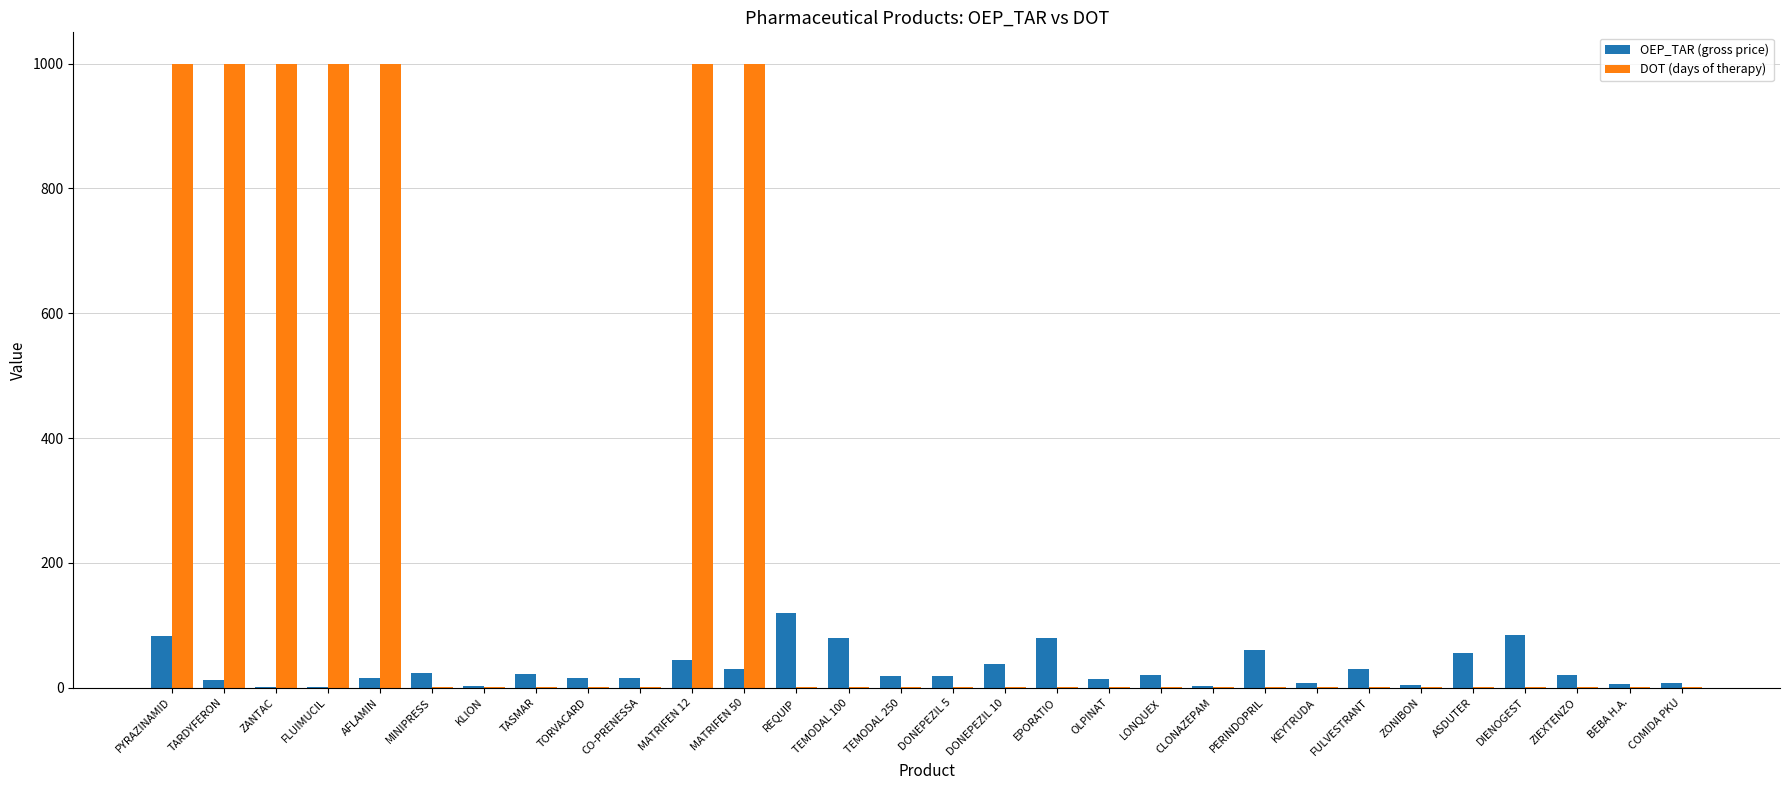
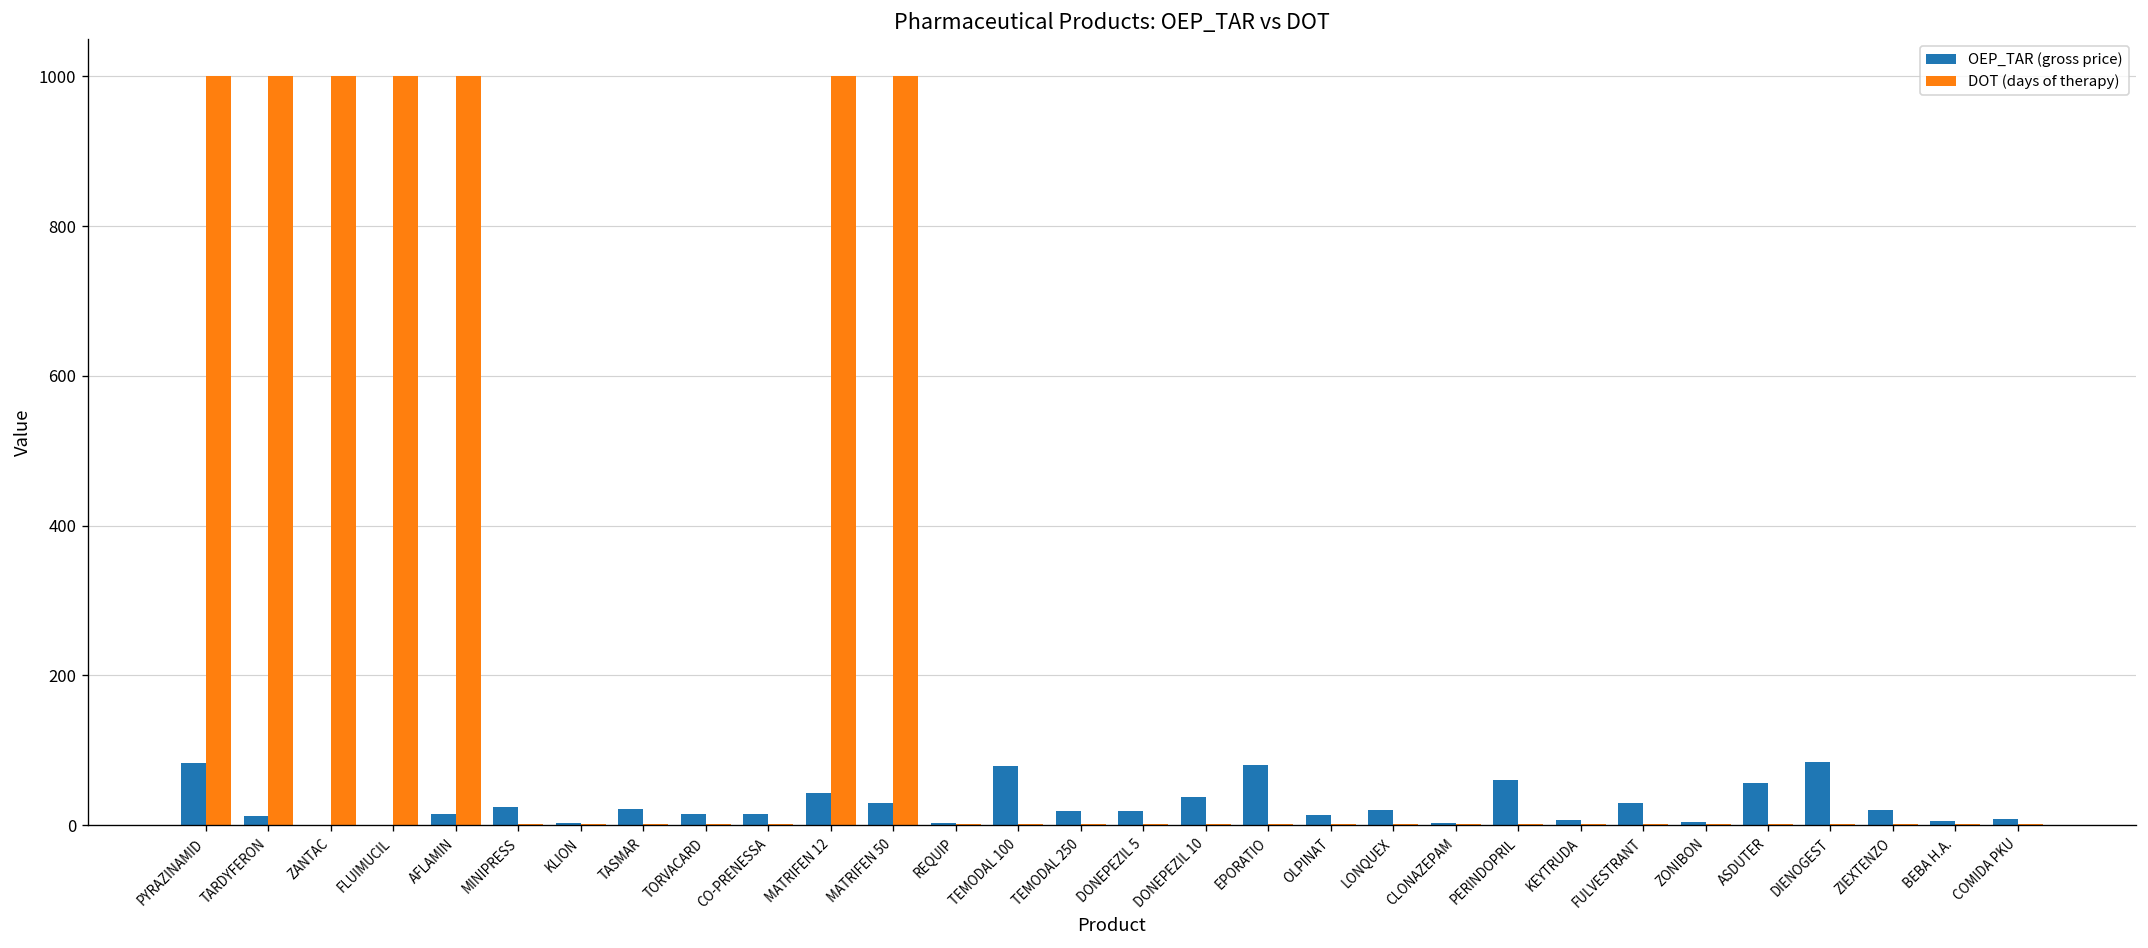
  {
    "OEP_TAR (gross price)": {
      "PYRAZINAMID": 80,
      "TARDYFERON": 10,
      "AFLAMIN": 20,
      "MINIPRESS": 20,
      "TASMAR": 20,
      "TORVACARD": 20,
      "CO-PRENESSA": 20,
      "MATRIFEN 12": 40,
      "MATRIFEN 50": 30,
-     "REQUIP": 120,
+     "REQUIP": 0,
      "TEMODAL 100": 80,
      "TEMODAL 250": 20,
      "DONEPEZIL 5": 20,
      "DONEPEZIL 10": 40,
      "EPORATIO": 80,
      "OLPINAT": 10,
      "LONQUEX": 20,
      "PERINDOPRIL": 60,
      "KEYTRUDA": 10,
      "FULVESTRANT": 30,
      "ASDUTER": 60,
      "DIENOGEST": 80,
      "ZIEXTENZO": 20,
      "BEBA H.A.": 10,
      "COMIDA PKU": 10
    },
    "DOT (days of therapy)": {
      "PYRAZINAMID": 1000,
      "TARDYFERON": 1000,
      "ZANTAC": 1000,
      "FLUIMUCIL": 1000,
      "AFLAMIN": 1000,
      "MATRIFEN 12": 1000,
      "MATRIFEN 50": 1000
    }
  }
